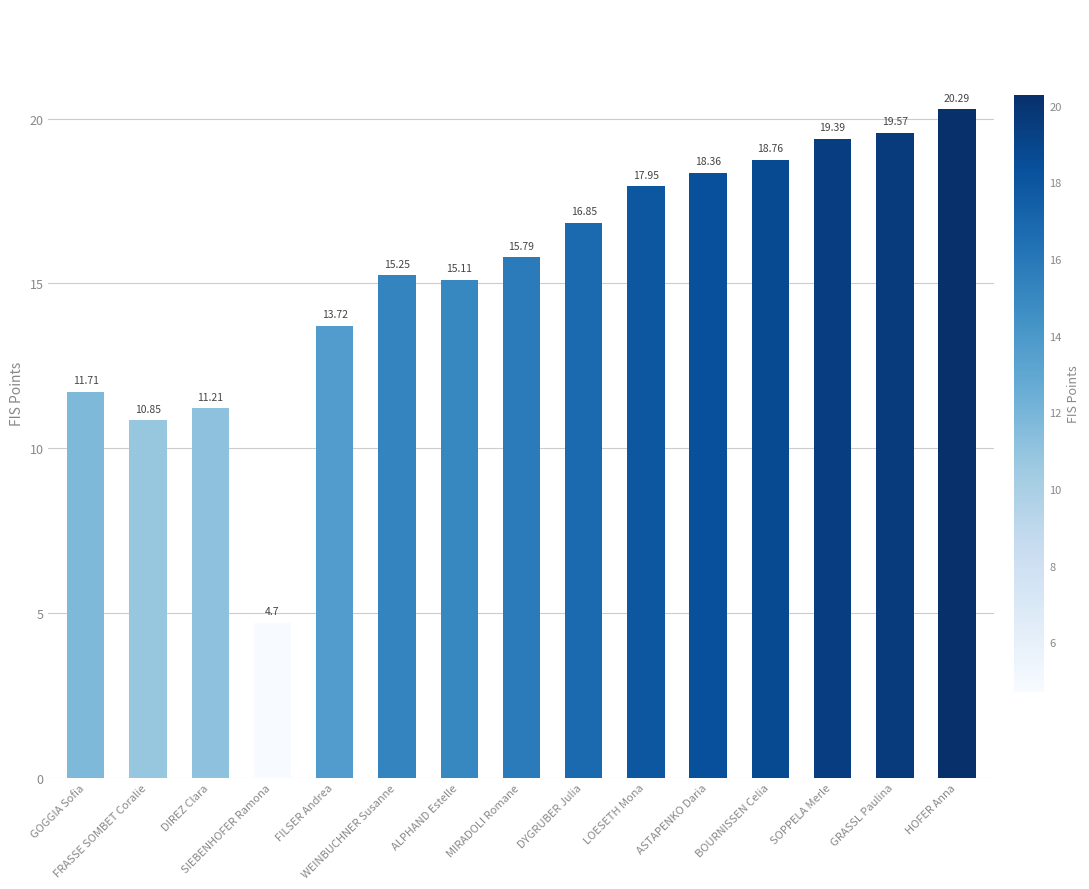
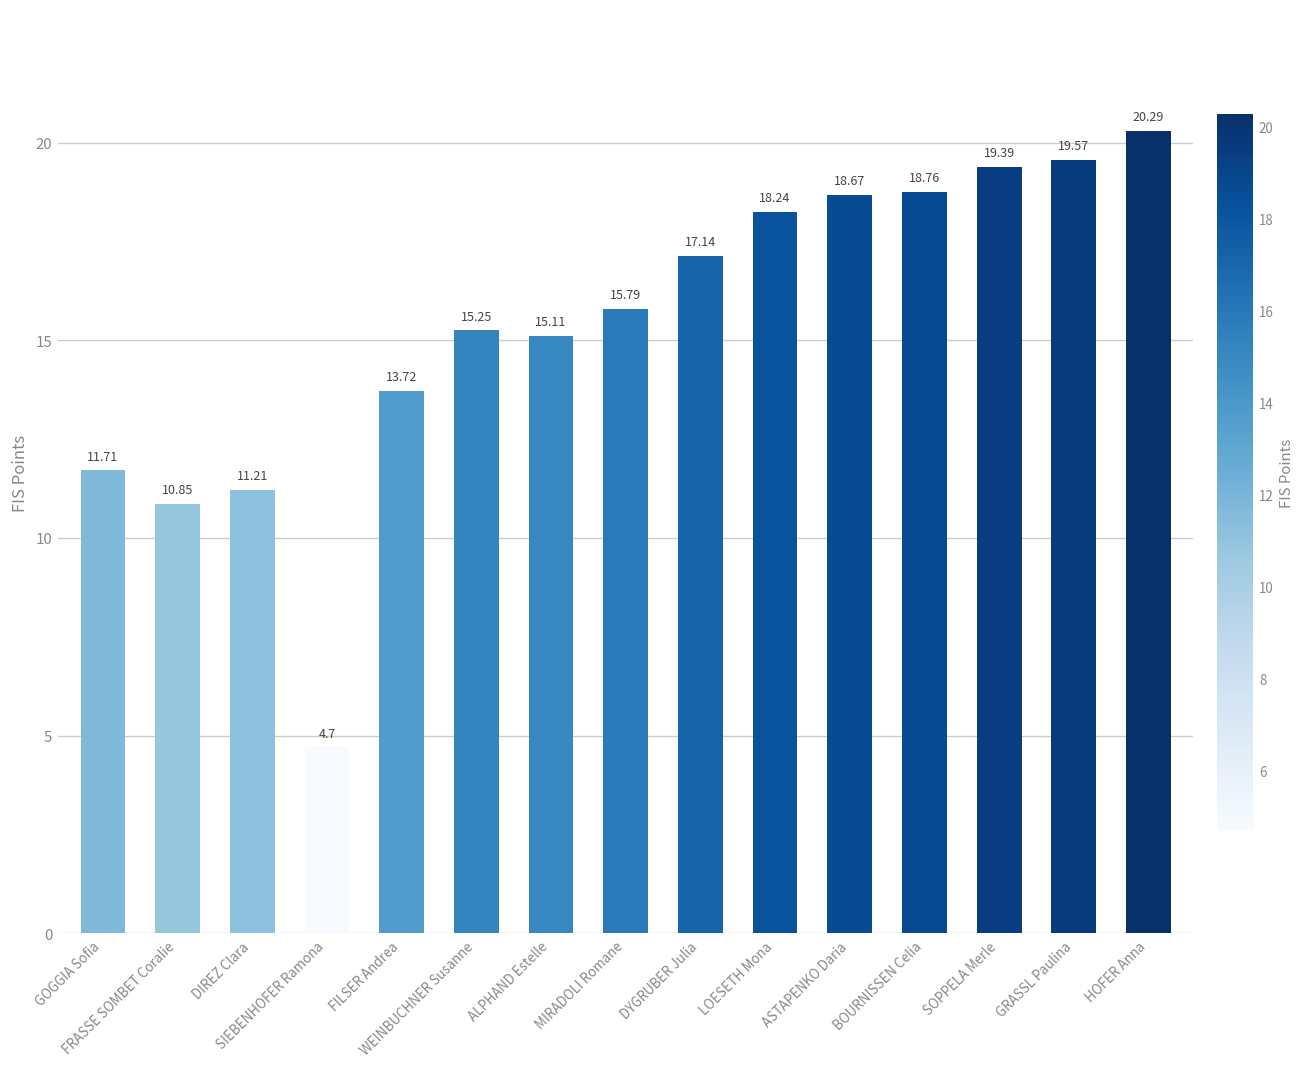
  {
    "GOGGIA Sofia": 11.71,
    "FRASSE SOMBET Coralie": 10.85,
    "DIREZ Clara": 11.21,
    "SIEBENHOFER Ramona": 4.7,
    "FILSER Andrea": 13.72,
    "WEINBUCHNER Susanne": 15.25,
    "ALPHAND Estelle": 15.11,
    "MIRADOLI Romane": 15.79,
-   "DYGRUBER Julia": 16.85,
-   "LOESETH Mona": 17.95,
-   "ASTAPENKO Daria": 18.36,
+   "DYGRUBER Julia": 17.14,
+   "LOESETH Mona": 18.24,
+   "ASTAPENKO Daria": 18.67,
    "BOURNISSEN Celia": 18.76,
    "SOPPELA Merle": 19.39,
    "GRASSL Paulina": 19.57,
    "HOFER Anna": 20.29
  }
